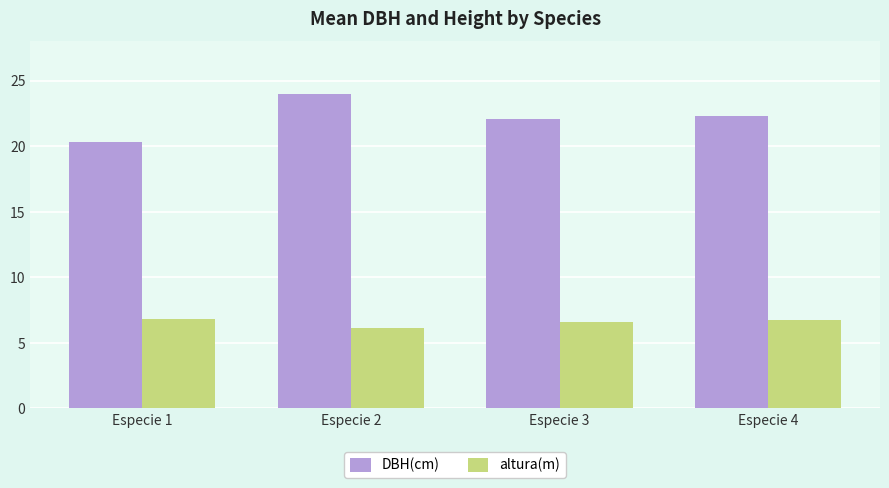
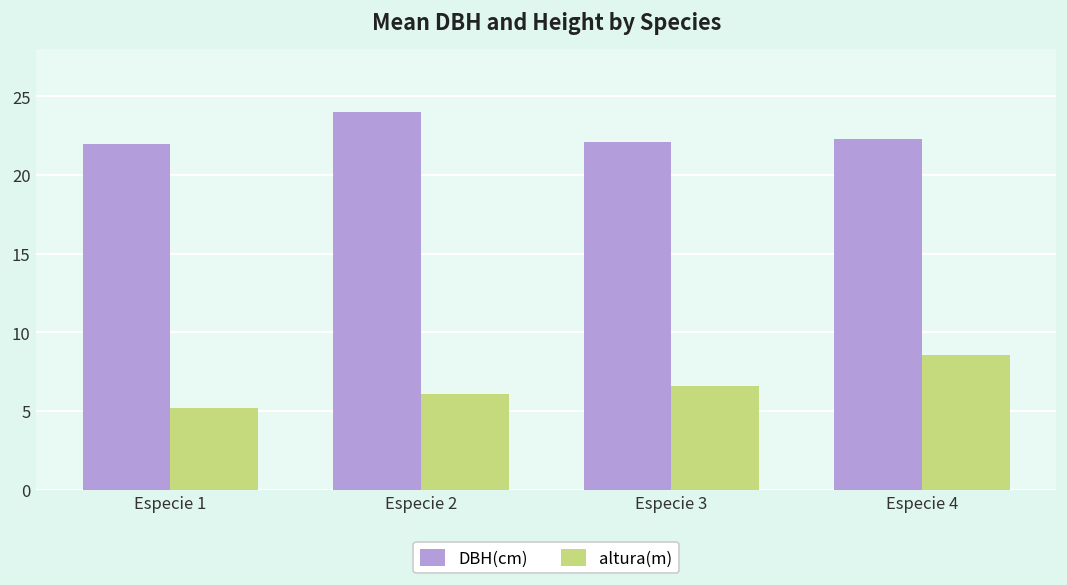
  {
    "DBH(cm)": {
-     "Especie 1": 20.3,
+     "Especie 1": 22.0,
      "Especie 2": 24.0,
      "Especie 3": 22.1,
      "Especie 4": 22.3
    },
    "altura(m)": {
-     "Especie 1": 6.8,
+     "Especie 1": 5.2,
      "Especie 2": 6.1,
      "Especie 3": 6.6,
-     "Especie 4": 6.7
+     "Especie 4": 8.5
    }
  }
